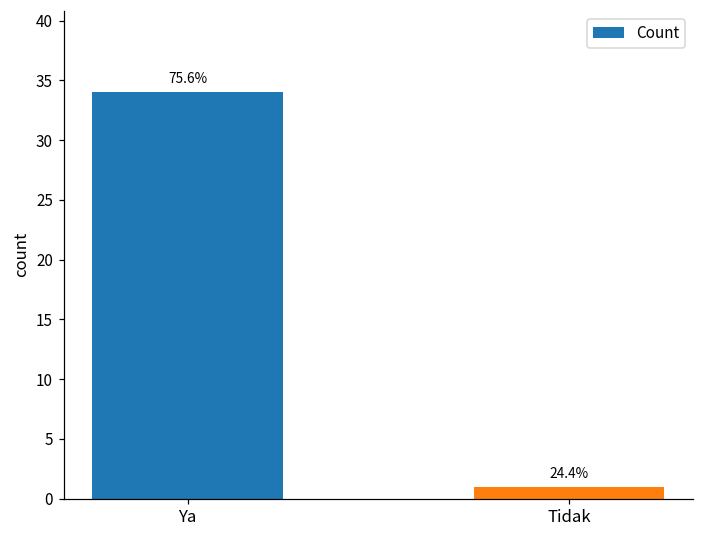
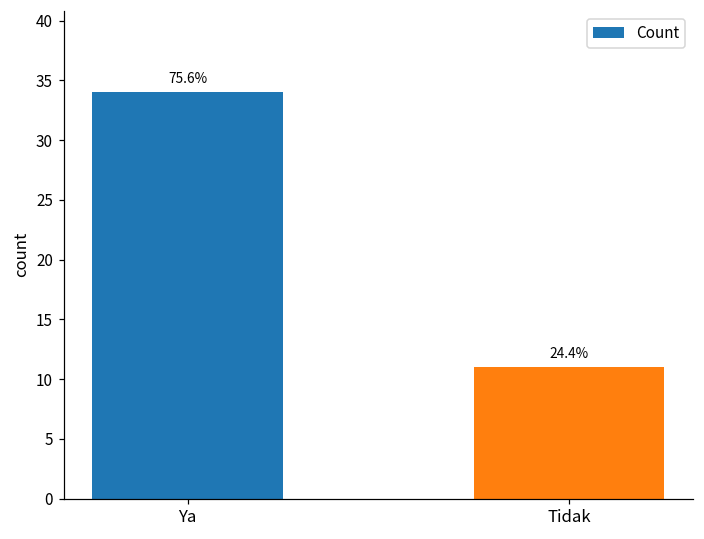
  {
-   "Tidak": 1
+   "Tidak": 11
  }
